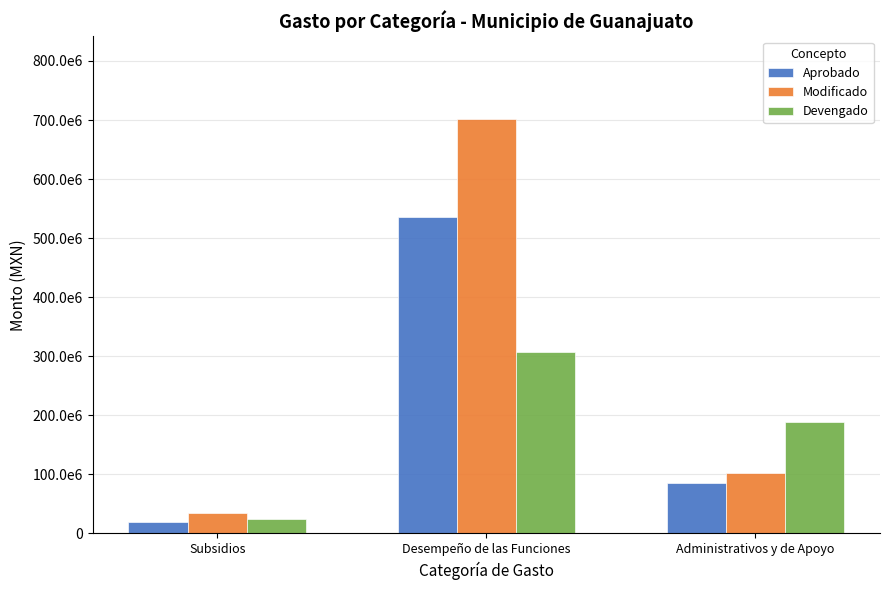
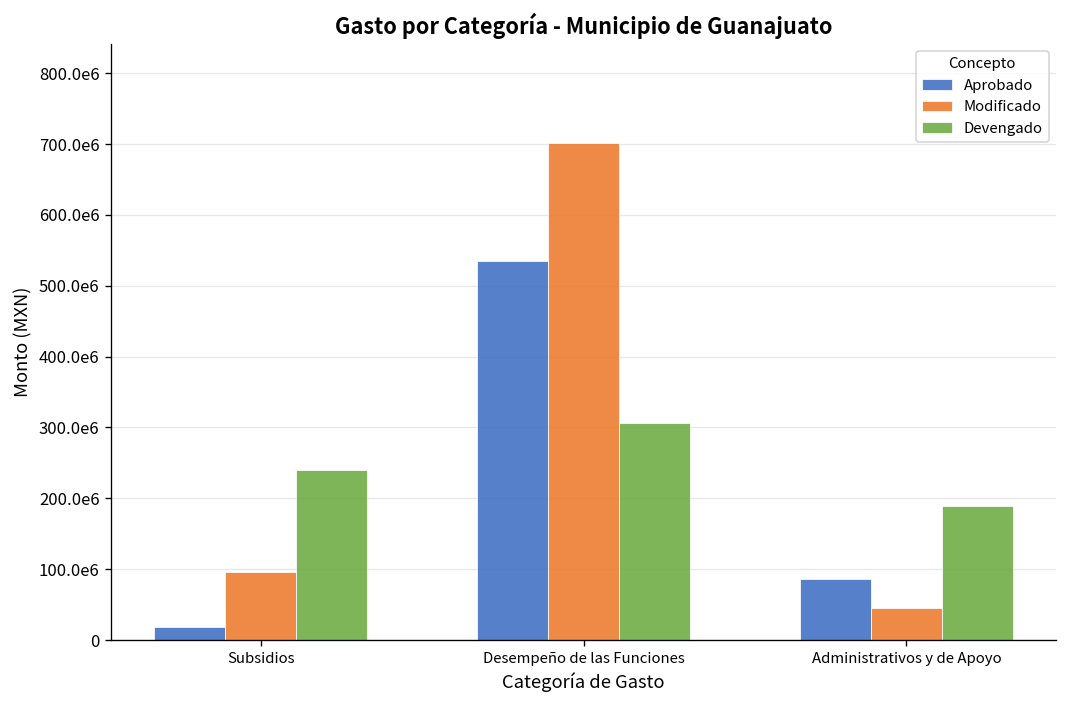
  {
    "Aprobado": {
      "Subsidios": 20000000,
      "Desempeño de las Funciones": 540000000,
      "Administrativos y de Apoyo": 90000000
    },
    "Modificado": {
-     "Subsidios": 30000000,
+     "Subsidios": 100000000,
      "Desempeño de las Funciones": 700000000,
-     "Administrativos y de Apoyo": 100000000
+     "Administrativos y de Apoyo": 50000000
    },
    "Devengado": {
-     "Subsidios": 30000000,
+     "Subsidios": 240000000,
      "Desempeño de las Funciones": 310000000,
      "Administrativos y de Apoyo": 190000000
    }
  }
